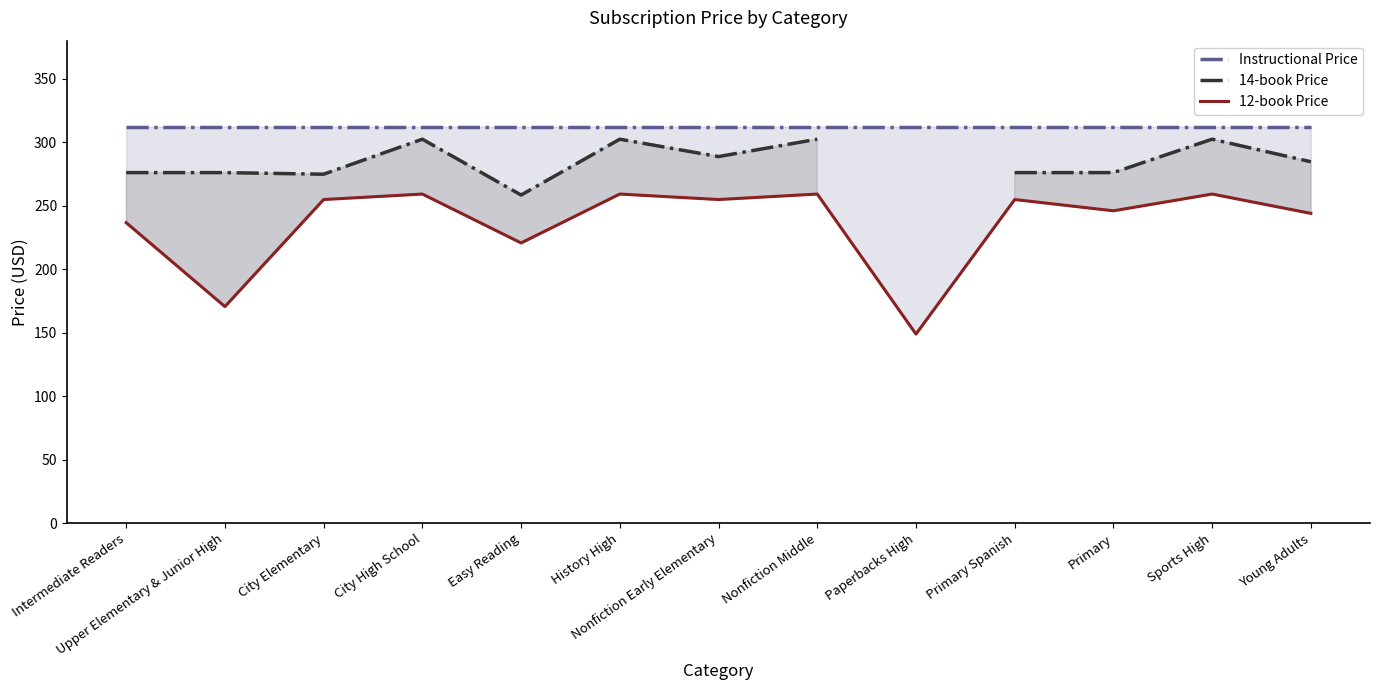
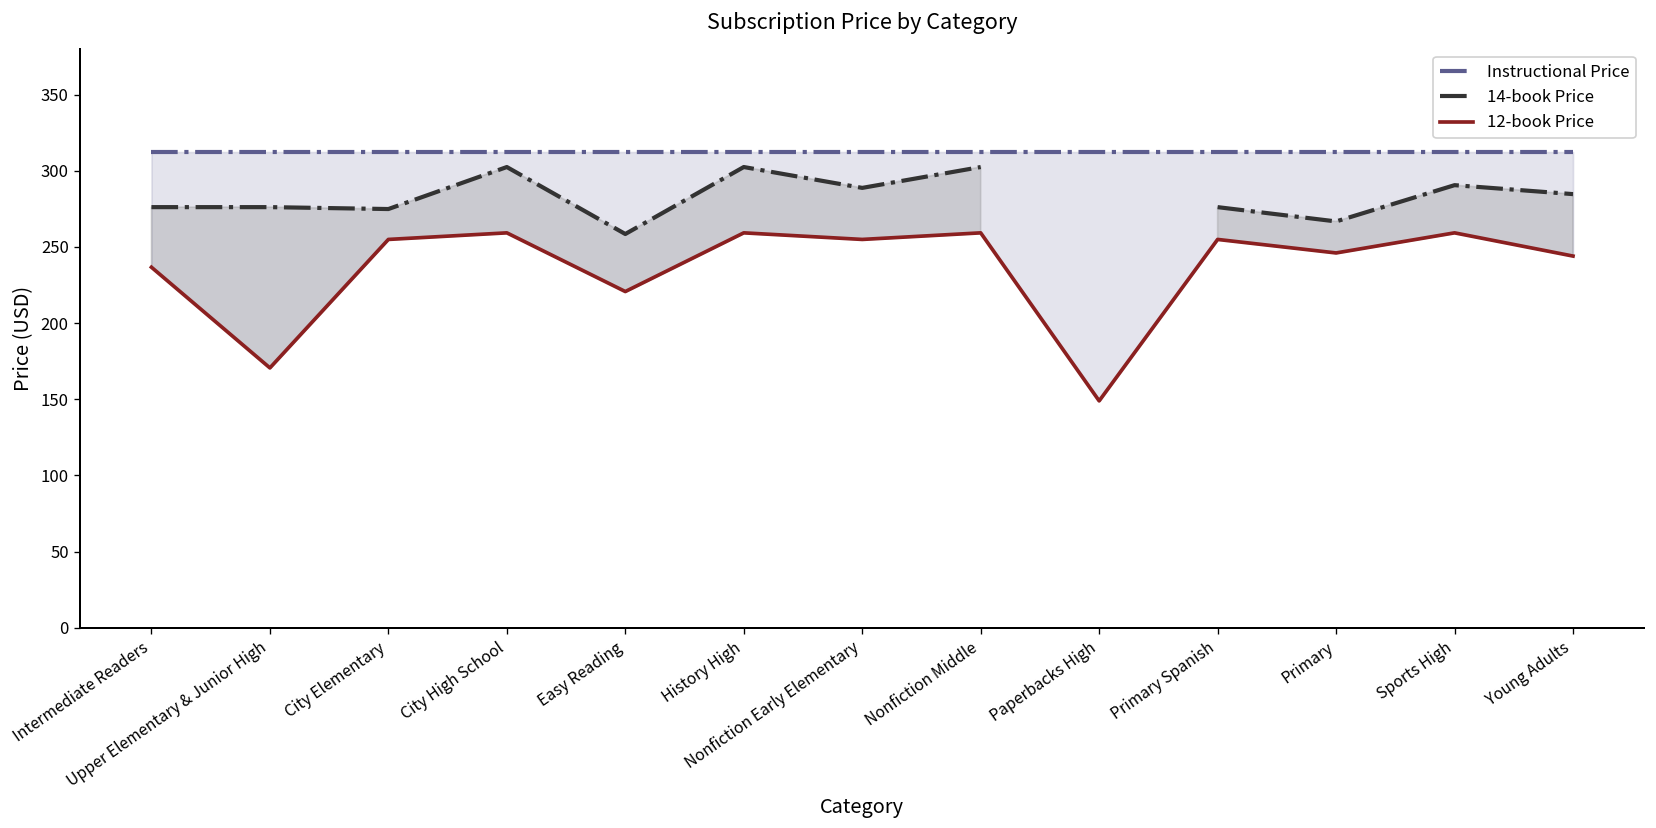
  {
    "Instructional Price": {
      "Intermediate Readers": 312,
      "Upper Elementary & Junior High": 312,
      "City Elementary": 312,
      "City High School": 312,
      "Easy Reading": 312,
      "History High": 312,
      "Nonfiction Early Elementary": 312,
      "Nonfiction Middle": 312,
      "Paperbacks High": 312,
      "Primary Spanish": 312,
      "Primary": 312,
      "Sports High": 312,
      "Young Adults": 312
    },
    "14-book Price": {
      "Intermediate Readers": 276,
      "Upper Elementary & Junior High": 276,
      "City Elementary": 275,
      "City High School": 302,
      "Easy Reading": 258,
      "History High": 302,
      "Nonfiction Early Elementary": 289,
      "Nonfiction Middle": 302,
      "Primary Spanish": 276,
-     "Primary": 276,
-     "Sports High": 302,
+     "Primary": 267,
+     "Sports High": 291,
      "Young Adults": 285
    },
    "12-book Price": {
      "Intermediate Readers": 237,
      "Upper Elementary & Junior High": 171,
      "City Elementary": 255,
      "City High School": 259,
      "Easy Reading": 221,
      "History High": 259,
      "Nonfiction Early Elementary": 255,
      "Nonfiction Middle": 259,
      "Paperbacks High": 149,
      "Primary Spanish": 255,
      "Primary": 246,
      "Sports High": 259,
      "Young Adults": 244
    }
  }
